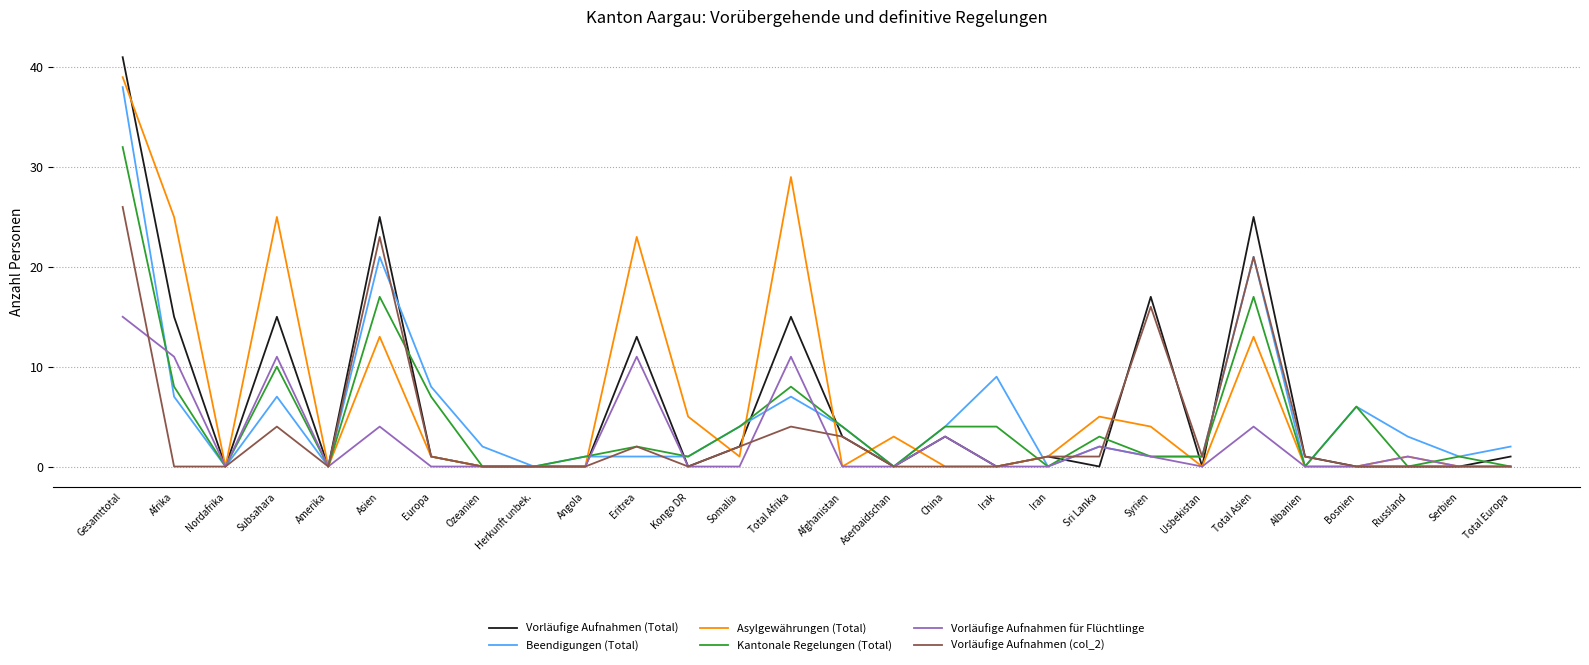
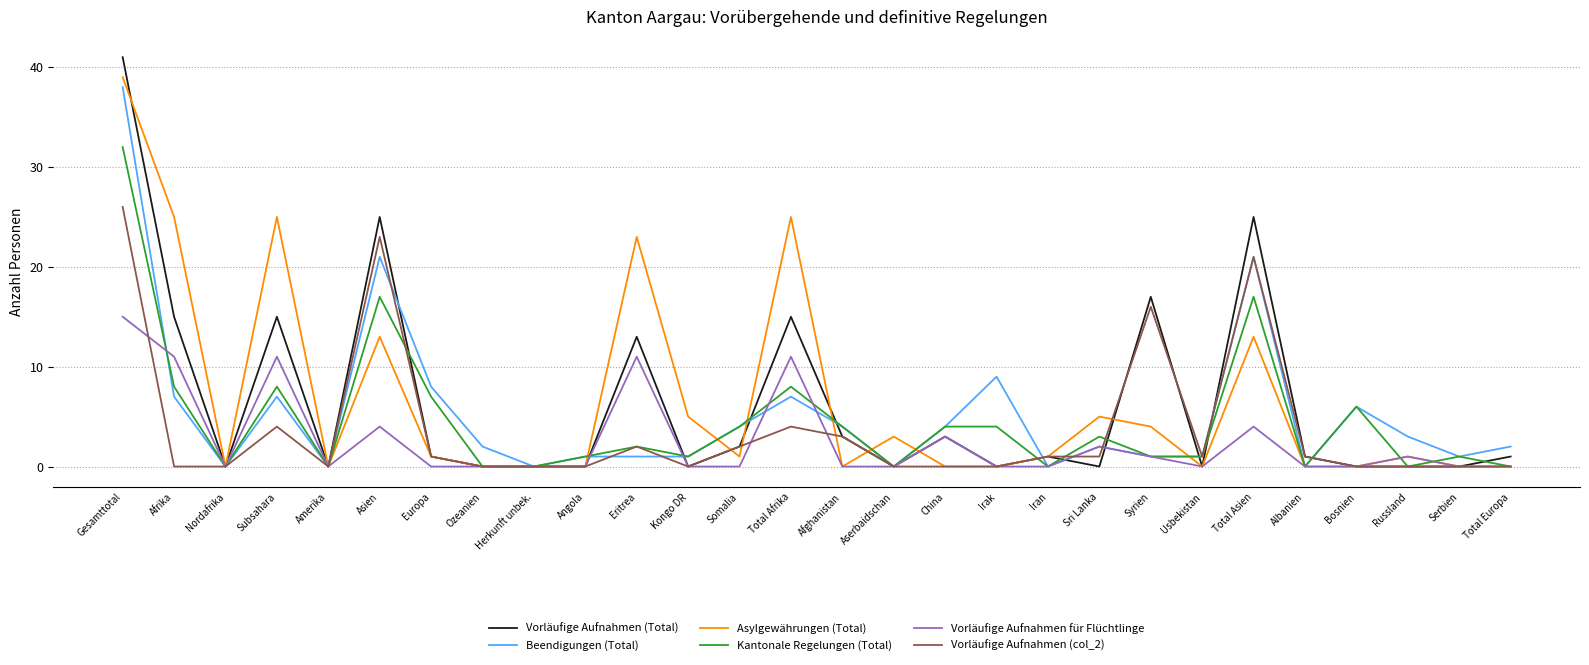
  {
    "Vorläufige Aufnahmen (Total)": {
      "Gesamttotal": 41,
      "Afrika": 15,
      "Subsahara": 15,
      "Asien": 25,
      "Eritrea": 13,
      "Total Afrika": 15,
      "Sri Lanka": 0,
      "Syrien": 17,
      "Total Asien": 25,
      "Total Europa": 1
    },
    "Beendigungen (Total)": {
      "Gesamttotal": 38,
      "Afrika": 7,
      "Subsahara": 7,
      "Asien": 21,
      "Europa": 8,
      "Ozeanien": 2,
      "Eritrea": 1,
      "Total Afrika": 7,
      "Irak": 9,
      "Russland": 3,
      "Total Europa": 2
    },
    "Asylgewährungen (Total)": {
      "Gesamttotal": 39,
      "Afrika": 25,
      "Subsahara": 25,
      "Asien": 13,
      "Eritrea": 23,
      "Kongo DR": 5,
      "Somalia": 1,
-     "Total Afrika": 29,
+     "Total Afrika": 25,
      "Aserbaidschan": 3,
      "Sri Lanka": 5,
      "Syrien": 4,
      "Total Asien": 13
    },
    "Kantonale Regelungen (Total)": {
      "Gesamttotal": 32,
      "Afrika": 8,
-     "Subsahara": 10,
+     "Subsahara": 8,
      "Asien": 17,
      "Europa": 7,
      "Total Afrika": 8,
      "Irak": 4,
      "Sri Lanka": 3,
      "Total Asien": 17
    },
    "Vorläufige Aufnahmen für Flüchtlinge": {
      "Gesamttotal": 15,
      "Afrika": 11,
      "Subsahara": 11,
      "Asien": 4,
      "Europa": 0,
      "Eritrea": 11,
      "Somalia": 0,
      "Total Afrika": 11,
      "Total Asien": 4
    },
    "Vorläufige Aufnahmen (col_2)": {
      "Gesamttotal": 26,
      "Afrika": 0,
      "Subsahara": 4,
      "Asien": 23,
      "Total Afrika": 4,
      "Sri Lanka": 1,
      "Syrien": 16
    }
  }
